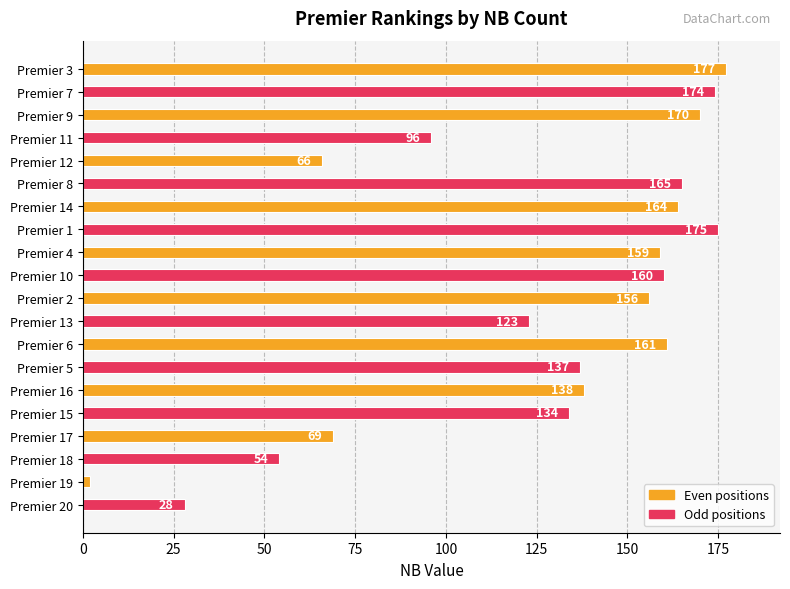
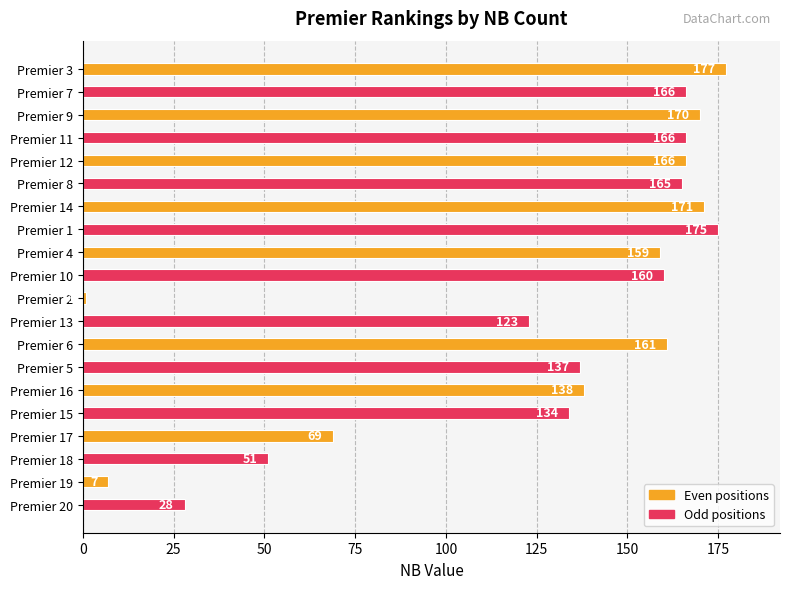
  {
    "Premier 3": 177,
-   "Premier 7": 174,
+   "Premier 7": 166,
    "Premier 9": 170,
-   "Premier 11": 96,
-   "Premier 12": 66,
+   "Premier 11": 166,
+   "Premier 12": 166,
    "Premier 8": 165,
-   "Premier 14": 164,
+   "Premier 14": 171,
    "Premier 1": 175,
    "Premier 4": 159,
    "Premier 10": 160,
-   "Premier 2": 156,
+   "Premier 2": 1,
    "Premier 13": 123,
    "Premier 6": 161,
    "Premier 5": 137,
    "Premier 16": 138,
    "Premier 15": 134,
    "Premier 17": 69,
-   "Premier 18": 54,
-   "Premier 19": 2,
+   "Premier 18": 51,
+   "Premier 19": 7,
    "Premier 20": 28
  }
